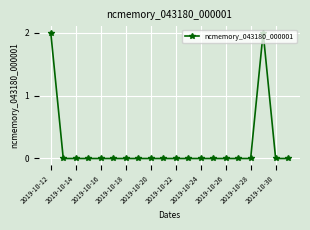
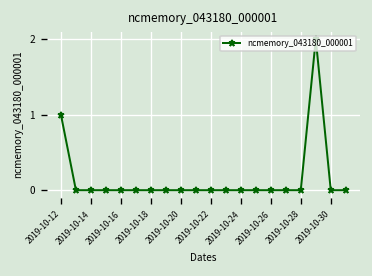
  {
-   "2019-10-12": 2,
+   "2019-10-12": 1,
    "2019-10-14": 0,
    "2019-10-16": 0,
    "2019-10-18": 0,
    "2019-10-20": 0,
    "2019-10-22": 0,
    "2019-10-24": 0,
    "2019-10-26": 0,
    "2019-10-28": 0,
    "2019-10-30": 0
  }
